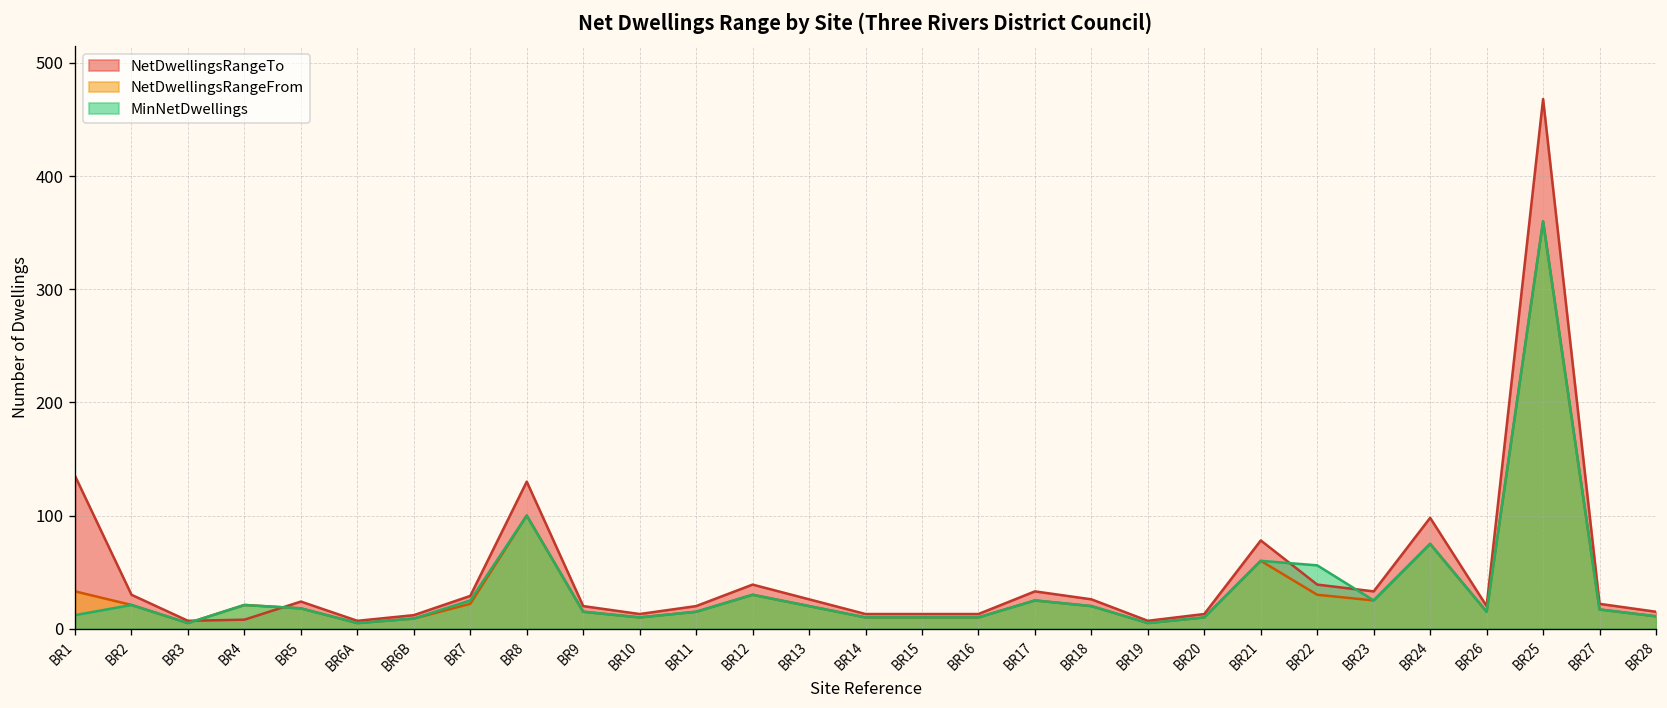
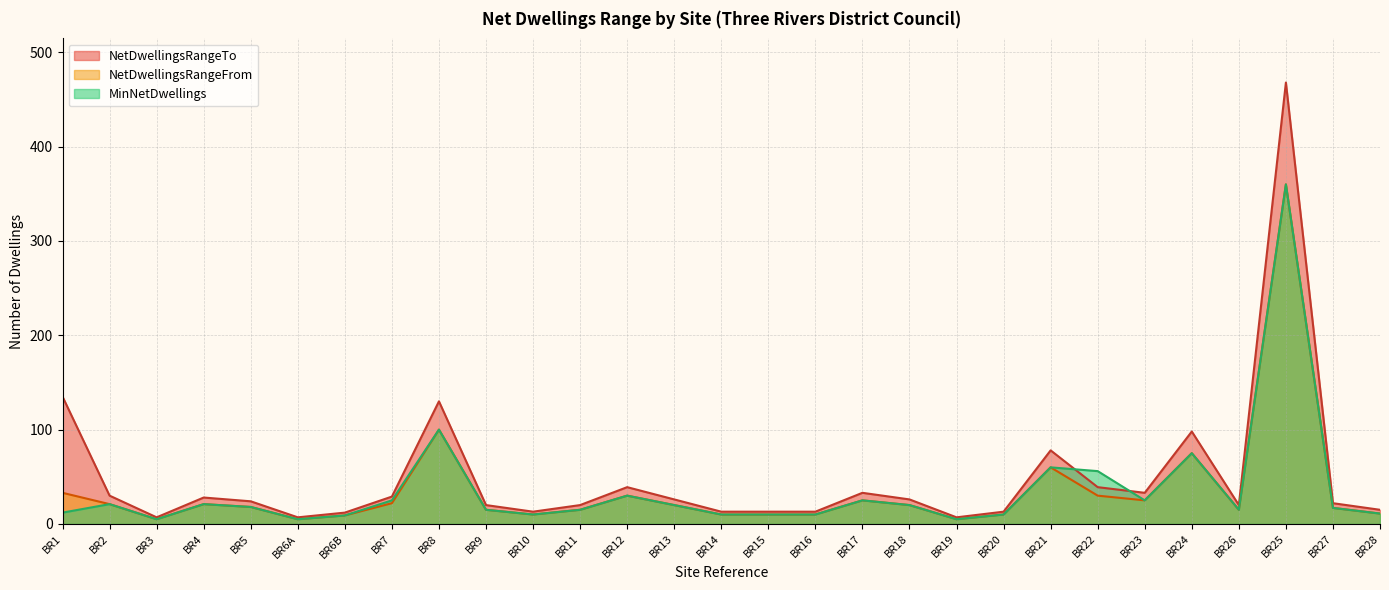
  {
    "NetDwellingsRangeTo": {
      "BR1": 140,
      "BR2": 30,
-     "BR4": 10,
+     "BR4": 30,
      "BR5": 20,
      "BR6B": 10,
      "BR7": 30,
      "BR8": 130,
      "BR9": 20,
      "BR10": 10,
      "BR11": 20,
      "BR12": 40,
      "BR13": 30,
      "BR14": 10,
      "BR15": 10,
      "BR16": 10,
      "BR17": 30,
      "BR18": 30,
      "BR20": 10,
      "BR21": 80,
      "BR22": 40,
      "BR23": 30,
      "BR24": 100,
      "BR26": 20,
      "BR25": 470,
      "BR27": 20,
      "BR28": 20
    },
    "NetDwellingsRangeFrom": {
      "BR1": 30,
      "BR7": 20,
      "BR22": 30
    },
    "MinNetDwellings": {
      "BR1": 10,
      "BR7": 30,
      "BR22": 60
    }
  }
